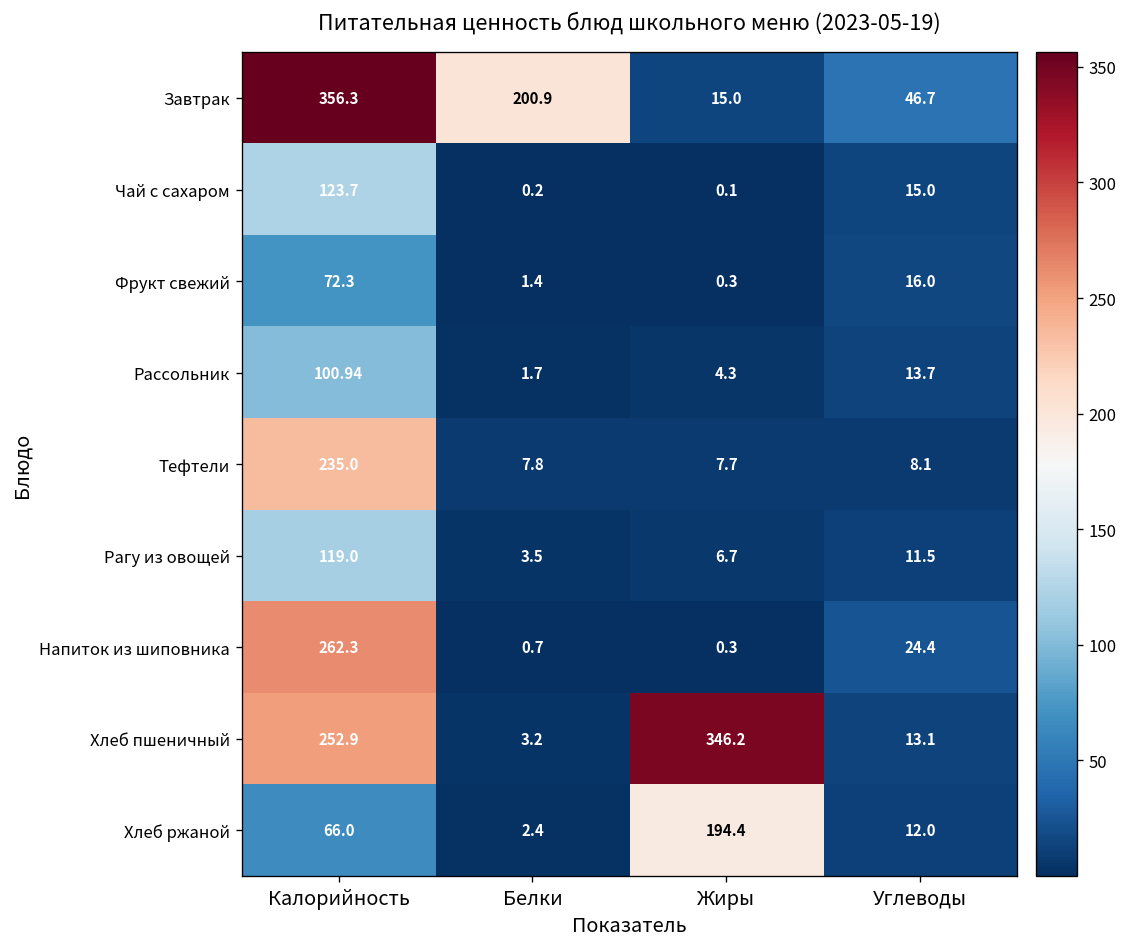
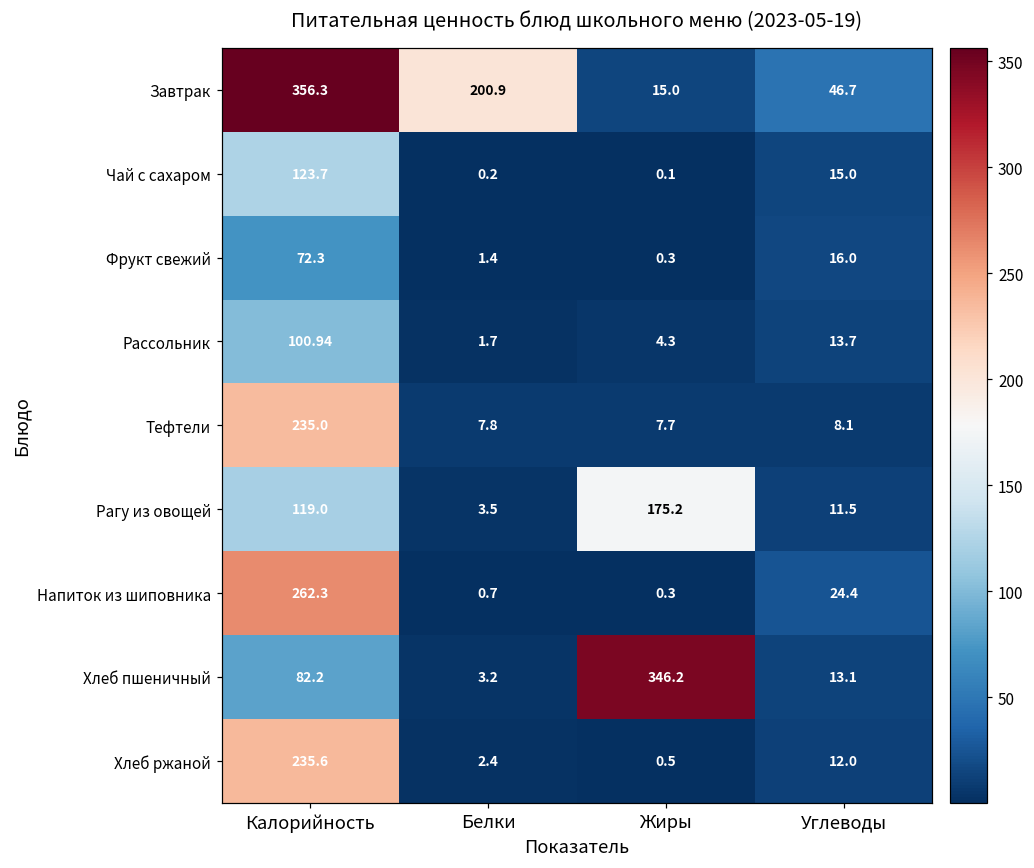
  {
    "Завтрак": {
      "Калорийность": 356.3,
      "Белки": 200.9,
      "Жиры": 15.0,
      "Углеводы": 46.7
    },
    "Чай с сахаром": {
      "Калорийность": 123.7,
      "Белки": 0.2,
      "Жиры": 0.1,
      "Углеводы": 15.0
    },
    "Фрукт свежий": {
      "Калорийность": 72.3,
      "Белки": 1.4,
      "Жиры": 0.3,
      "Углеводы": 16.0
    },
    "Рассольник": {
      "Калорийность": 100.94,
      "Белки": 1.7,
      "Жиры": 4.3,
      "Углеводы": 13.7
    },
    "Тефтели": {
      "Калорийность": 235.0,
      "Белки": 7.8,
      "Жиры": 7.7,
      "Углеводы": 8.1
    },
    "Рагу из овощей": {
      "Калорийность": 119.0,
      "Белки": 3.5,
-     "Жиры": 6.7,
+     "Жиры": 175.2,
      "Углеводы": 11.5
    },
    "Напиток из шиповника": {
      "Калорийность": 262.3,
      "Белки": 0.7,
      "Жиры": 0.3,
      "Углеводы": 24.4
    },
    "Хлеб пшеничный": {
-     "Калорийность": 252.9,
+     "Калорийность": 82.2,
      "Белки": 3.2,
      "Жиры": 346.2,
      "Углеводы": 13.1
    },
    "Хлеб ржаной": {
-     "Калорийность": 66.0,
+     "Калорийность": 235.6,
      "Белки": 2.4,
-     "Жиры": 194.4,
+     "Жиры": 0.5,
      "Углеводы": 12.0
    }
  }
